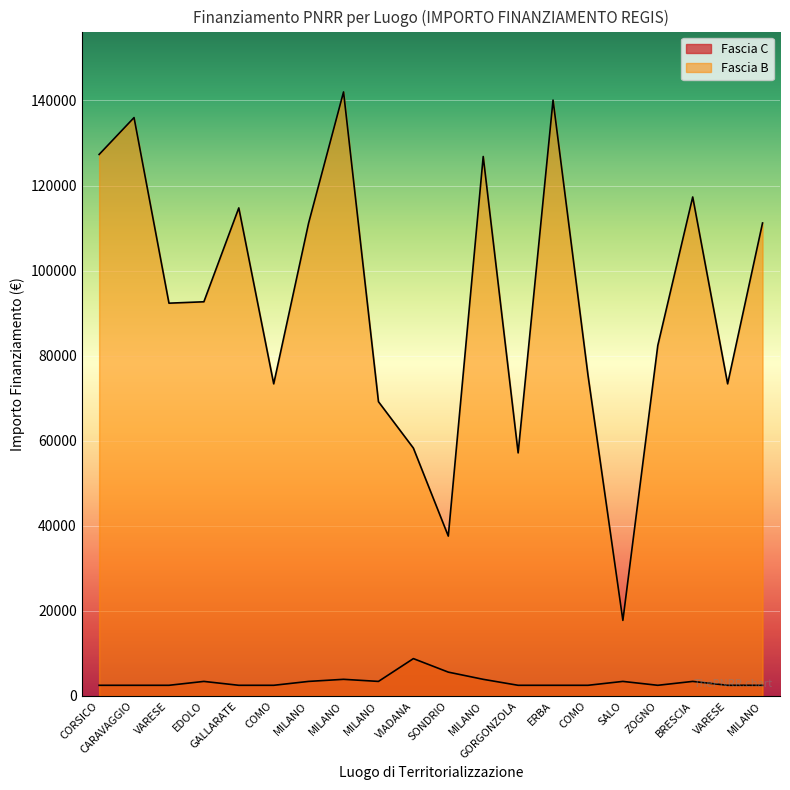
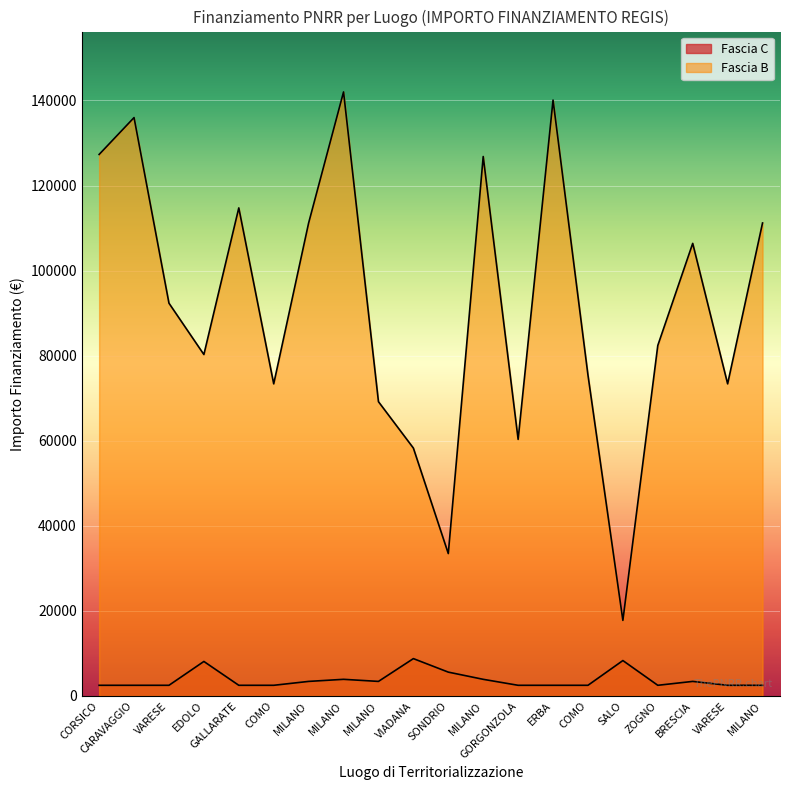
  {
    "Fascia C": {
      "CORSICO": 2000,
      "CARAVAGGIO": 2000,
-     "EDOLO": 3000,
+     "EDOLO": 8000,
      "GALLARATE": 2000,
      "VIADANA": 9000,
      "SONDRIO": 6000,
      "GORGONZOLA": 2000,
      "ERBA": 2000,
-     "SALO": 3000,
+     "SALO": 8000,
      "ZOGNO": 2000,
      "BRESCIA": 3000
    },
    "Fascia B": {
      "CORSICO": 127000,
      "CARAVAGGIO": 136000,
-     "EDOLO": 93000,
+     "EDOLO": 80000,
      "GALLARATE": 115000,
      "VIADANA": 58000,
-     "SONDRIO": 38000,
-     "GORGONZOLA": 57000,
+     "SONDRIO": 33000,
+     "GORGONZOLA": 60000,
      "ERBA": 140000,
      "SALO": 18000,
      "ZOGNO": 82000,
-     "BRESCIA": 117000
+     "BRESCIA": 106000
    }
  }
